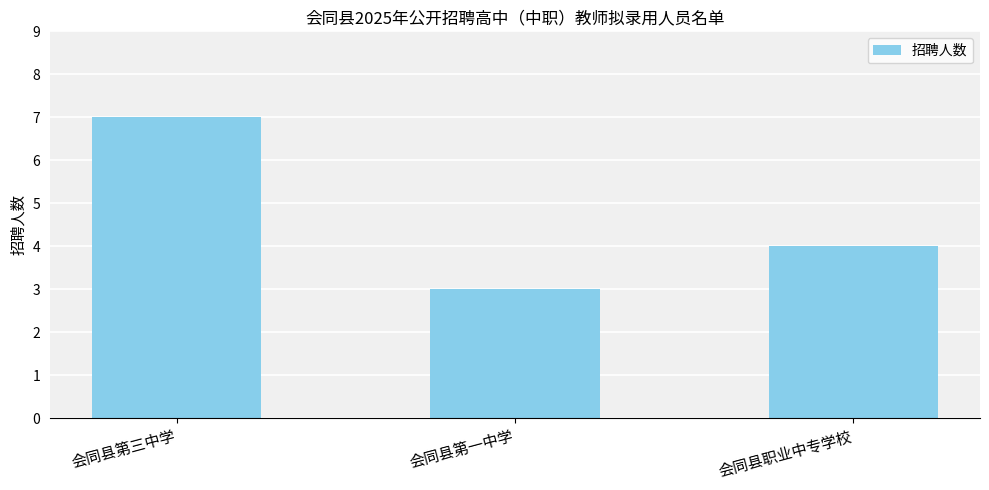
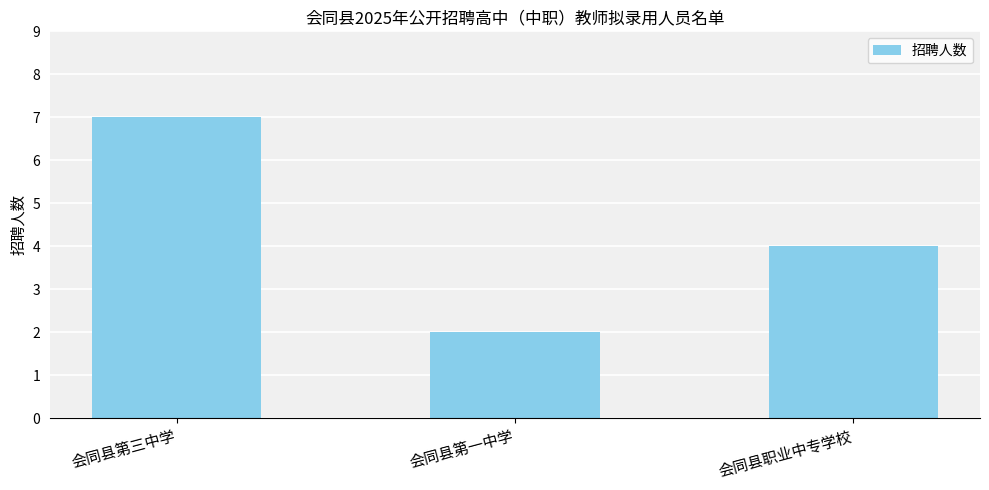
  {
    "会同县第三中学": 7,
-   "会同县第一中学": 3,
+   "会同县第一中学": 2,
    "会同县职业中专学校": 4
  }
